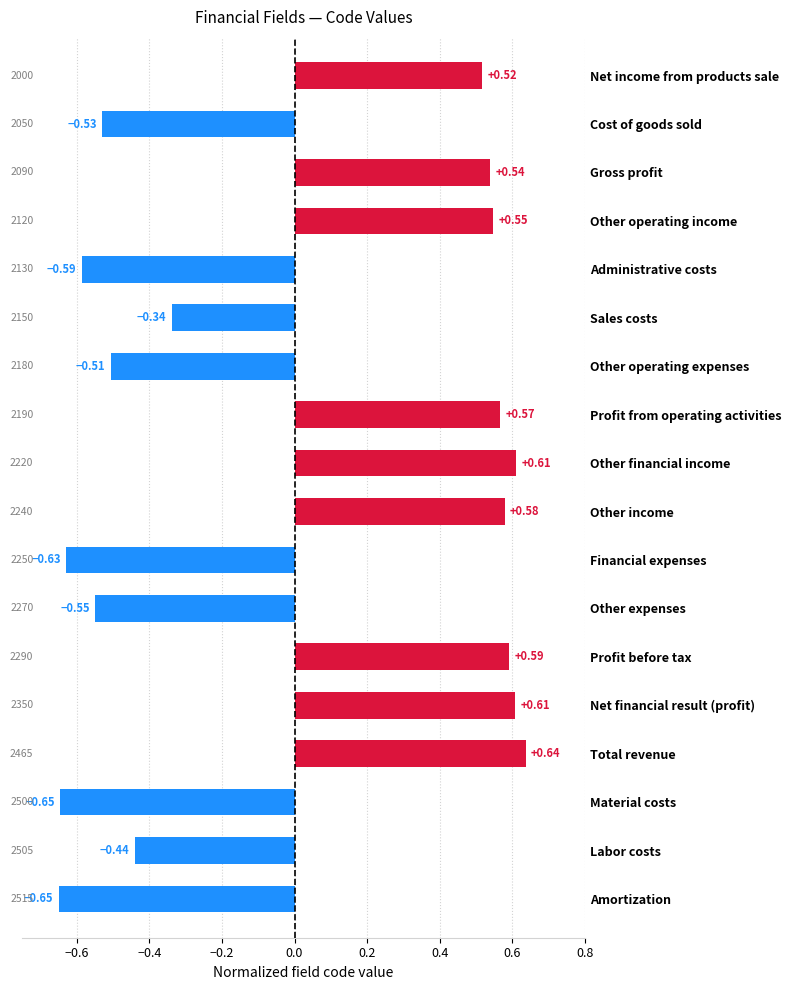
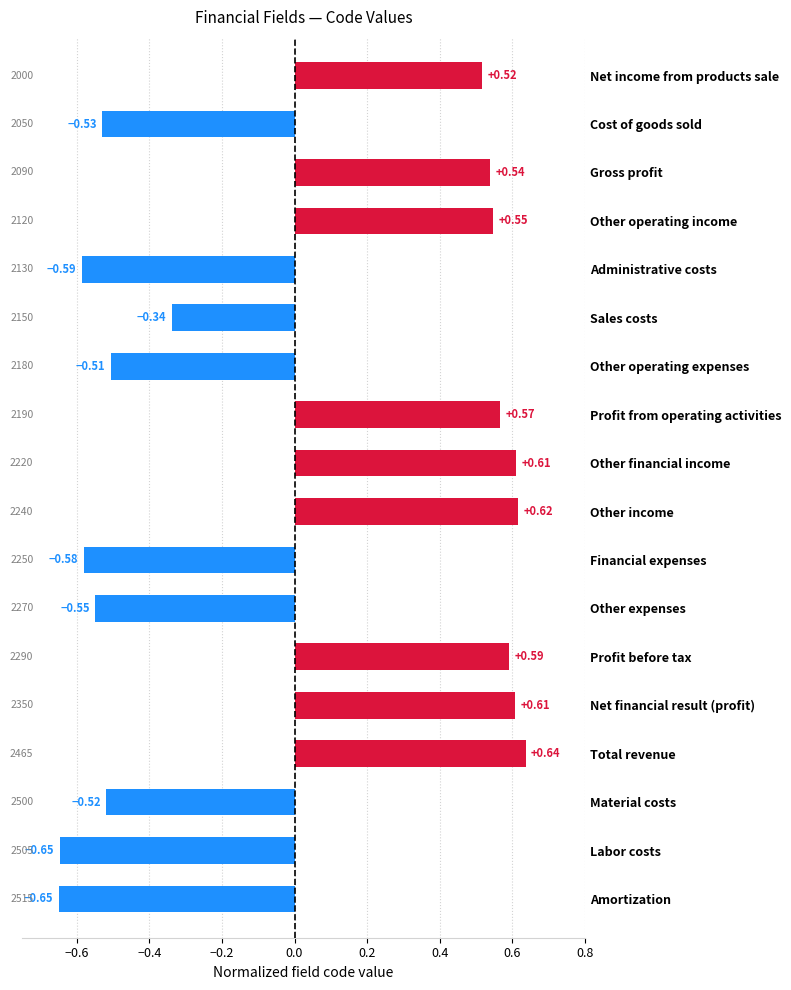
  {
    "Net income from products sale": "+0.52",
    "Cost of goods sold": "-0.53",
    "Gross profit": "+0.54",
    "Other operating income": "+0.55",
    "Administrative costs": "-0.59",
    "Sales costs": "-0.34",
    "Other operating expenses": "-0.51",
    "Profit from operating activities": "+0.57",
    "Other financial income": "+0.61",
-   "Other income": "+0.58",
-   "Financial expenses": "-0.63",
+   "Other income": "+0.62",
+   "Financial expenses": "-0.58",
    "Other expenses": "-0.55",
    "Profit before tax": "+0.59",
    "Net financial result (profit)": "+0.61",
    "Total revenue": "+0.64",
-   "Material costs": "-0.65",
-   "Labor costs": "-0.44"
+   "Material costs": "-0.52",
+   "Labor costs": "-0.65"
  }
